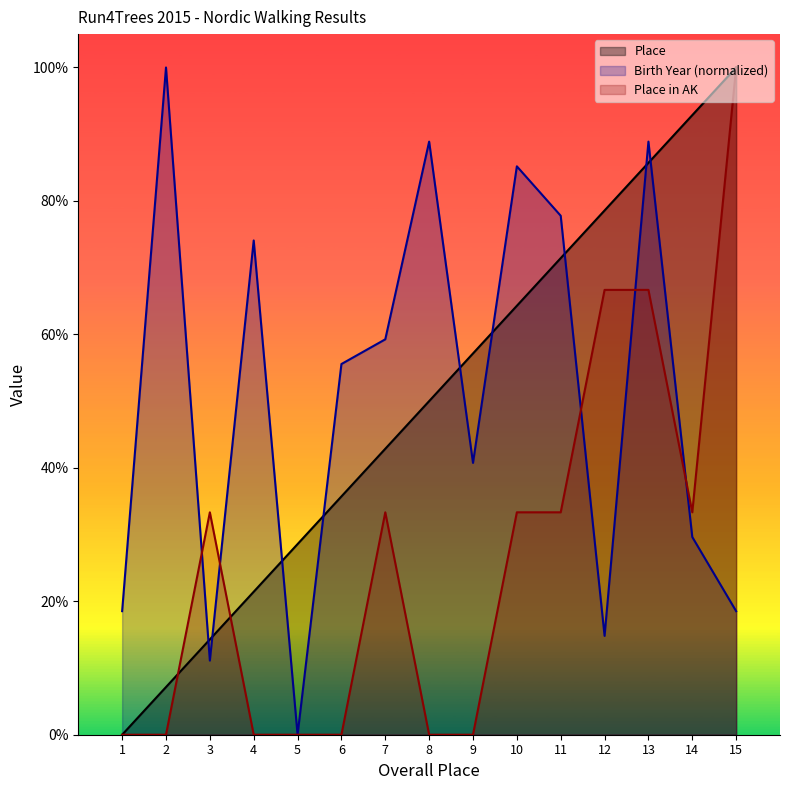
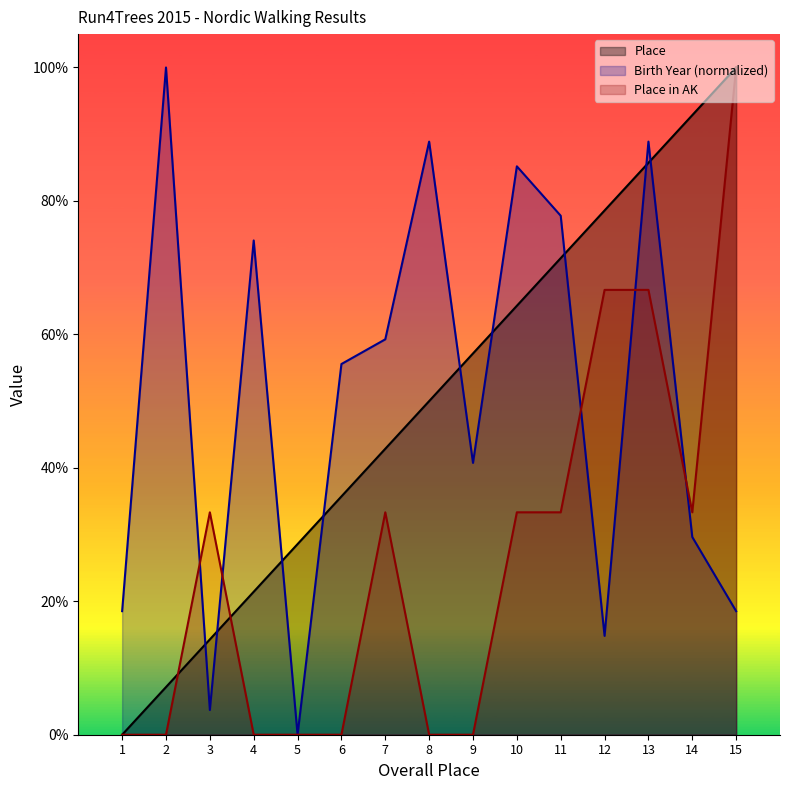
  {
    "Place": {
      "2": "7%",
      "3": "14%",
      "4": "21%",
      "5": "29%",
      "6": "36%",
      "7": "43%",
      "8": "50%",
      "9": "57%",
      "10": "64%",
      "11": "71%",
      "12": "79%",
      "13": "86%",
      "14": "93%"
    },
    "Birth Year (normalized)": {
      "1": "19%",
      "2": "100%",
-     "3": "11%",
+     "3": "4%",
      "4": "74%",
      "6": "56%",
      "7": "59%",
      "8": "89%",
      "9": "41%",
      "10": "85%",
      "11": "78%",
      "12": "15%",
      "13": "89%",
      "14": "30%",
      "15": "19%"
    },
    "Place in AK": {
      "2": "0%",
      "3": "33%",
      "4": "0%",
      "6": "0%",
      "7": "33%",
      "8": "0%",
      "9": "0%",
      "10": "33%",
      "11": "33%",
      "12": "67%",
      "13": "67%",
      "14": "33%"
    }
  }
